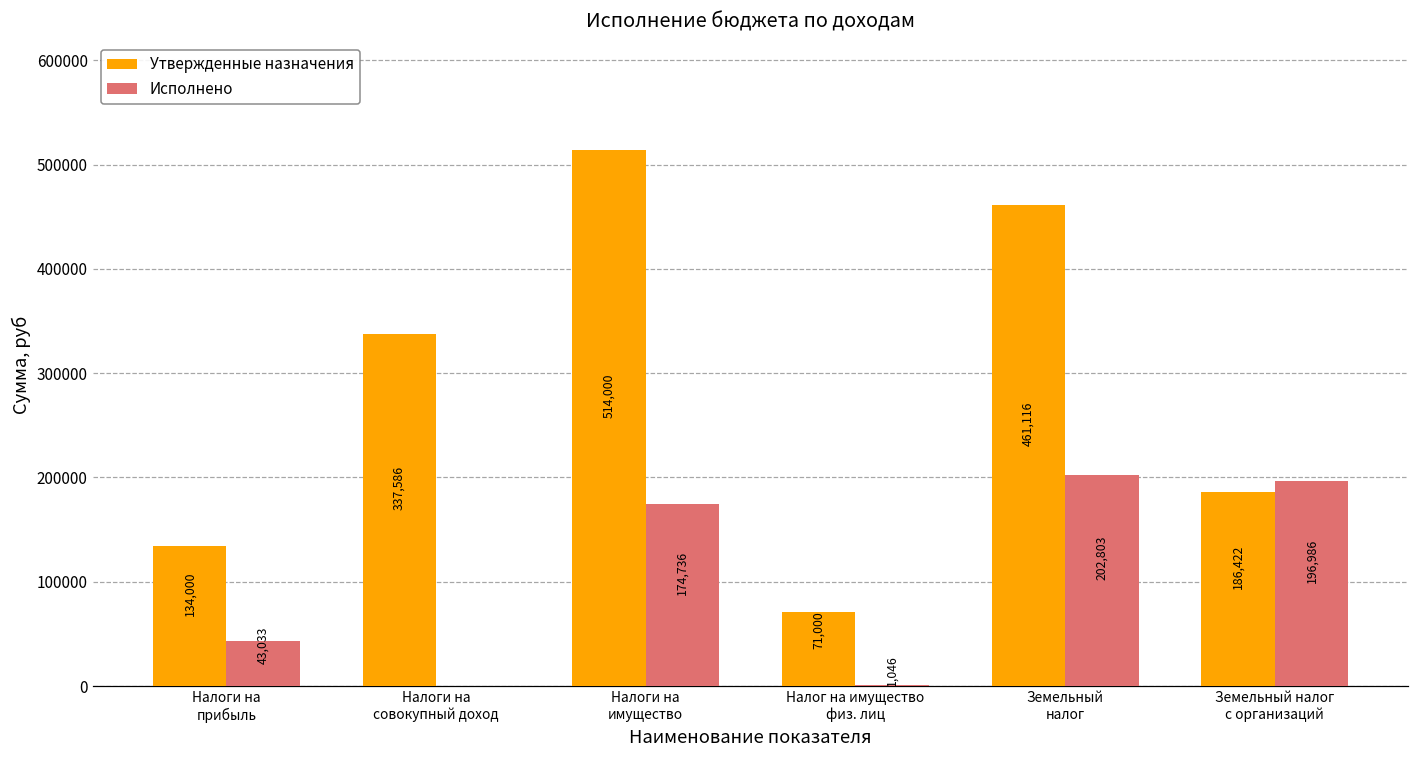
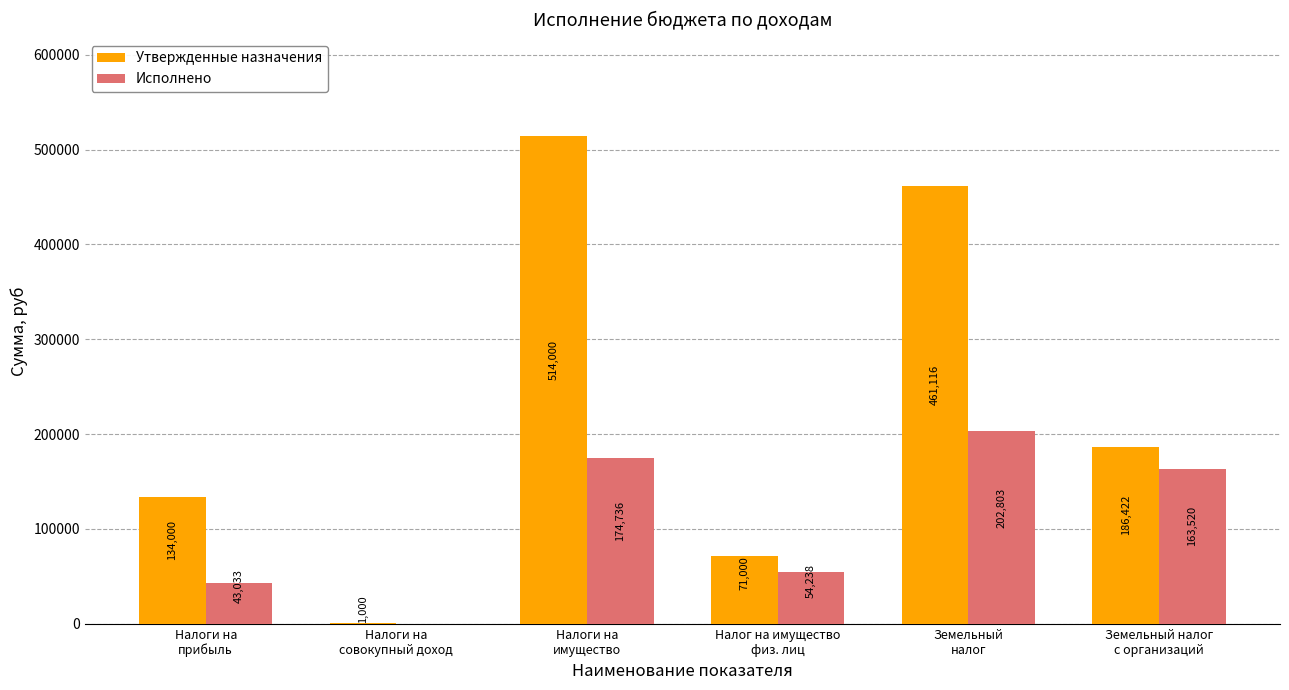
  {
    "Утвержденные назначения": {
      "Налоги на прибыль": "134,000",
-     "Налоги на совокупный доход": "337,586",
+     "Налоги на совокупный доход": "1,000",
      "Налоги на имущество": "514,000",
      "Налог на имущество физ. лиц": "71,000",
      "Земельный налог": "461,116",
      "Земельный налог с организаций": "186,422"
    },
    "Исполнено": {
      "Налоги на прибыль": "43,033",
      "Налоги на имущество": "174,736",
-     "Налог на имущество физ. лиц": "1,046",
+     "Налог на имущество физ. лиц": "54,238",
      "Земельный налог": "202,803",
-     "Земельный налог с организаций": "196,986"
+     "Земельный налог с организаций": "163,520"
    }
  }
